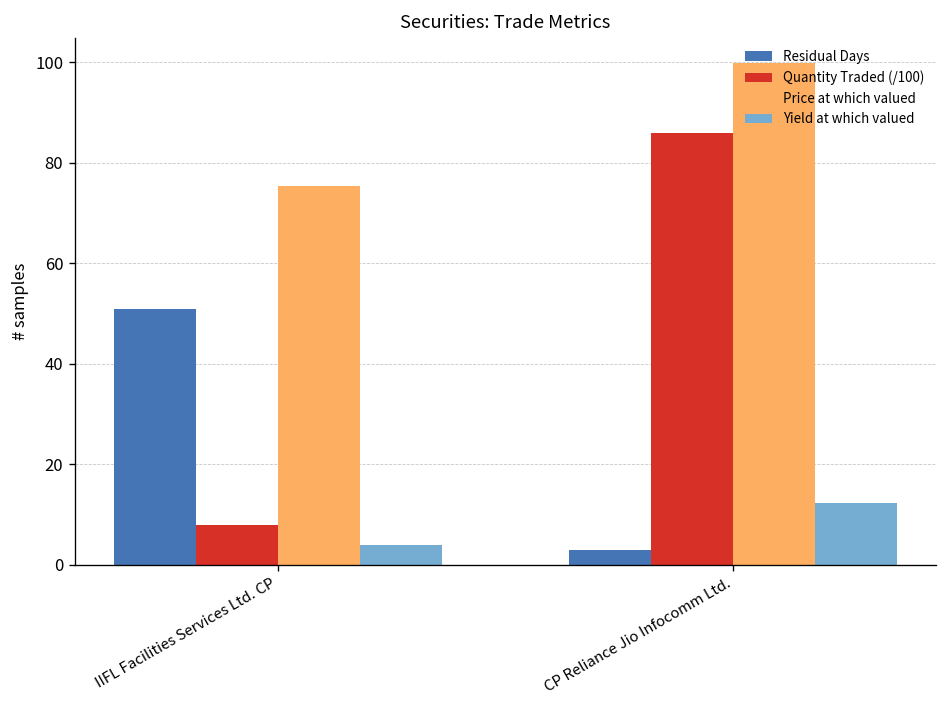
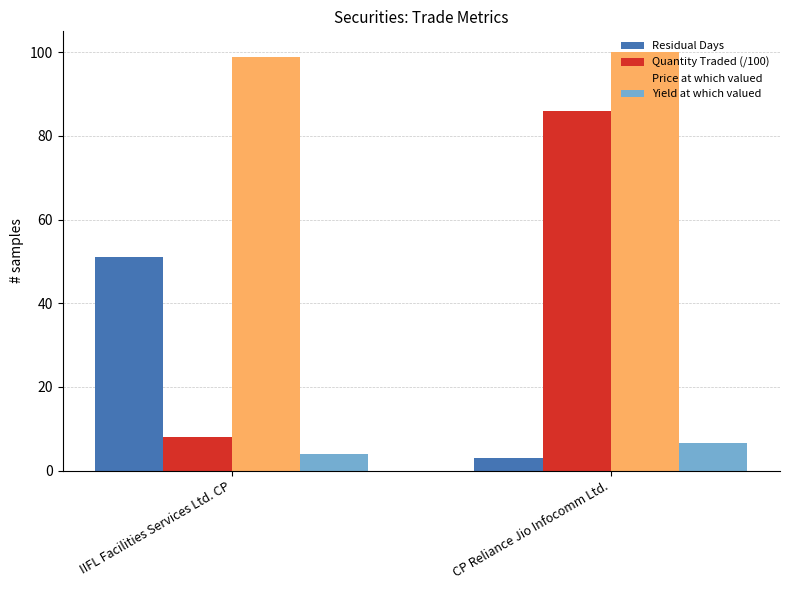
  {
    "Residual Days": {
      "IIFL Facilities Services Ltd. CP": 51,
      "CP Reliance Jio Infocomm Ltd.": 3
    },
    "Quantity Traded (/100)": {
      "IIFL Facilities Services Ltd. CP": 8,
      "CP Reliance Jio Infocomm Ltd.": 86
    },
    "Price at which valued": {
-     "IIFL Facilities Services Ltd. CP": 75,
+     "IIFL Facilities Services Ltd. CP": 99,
      "CP Reliance Jio Infocomm Ltd.": 100
    },
    "Yield at which valued": {
      "IIFL Facilities Services Ltd. CP": 4,
-     "CP Reliance Jio Infocomm Ltd.": 12
+     "CP Reliance Jio Infocomm Ltd.": 7
    }
  }
